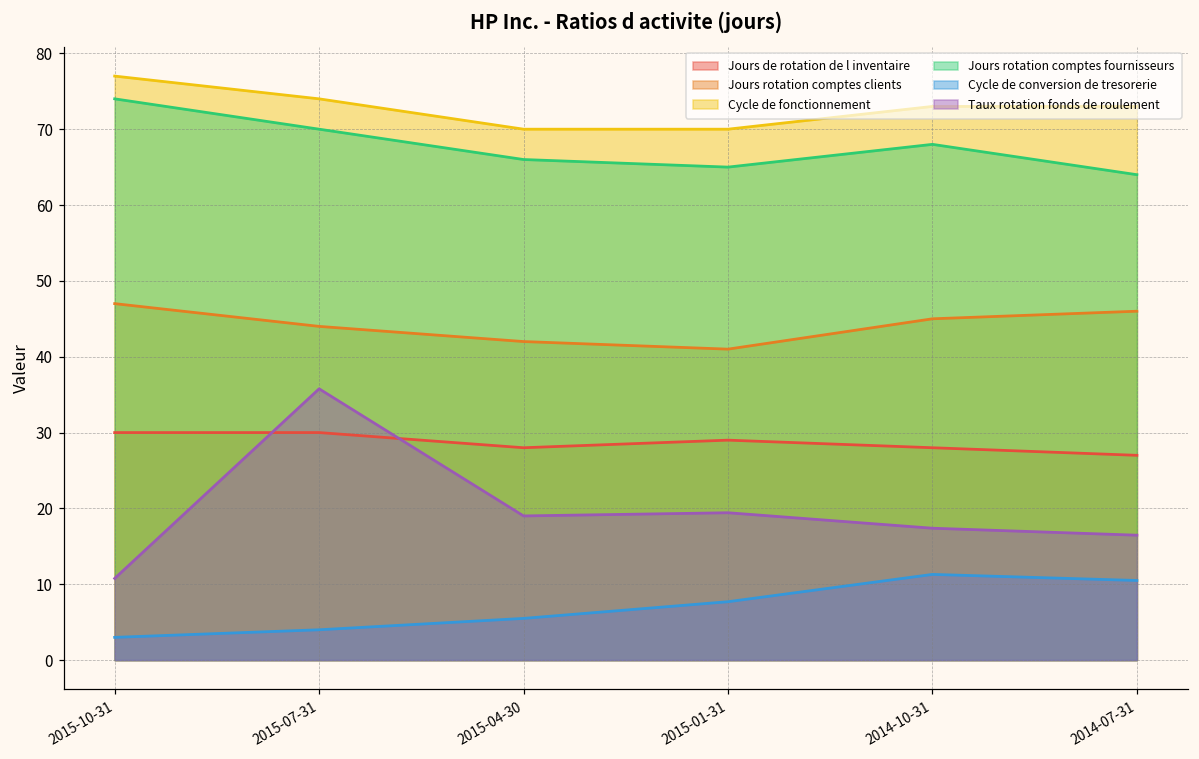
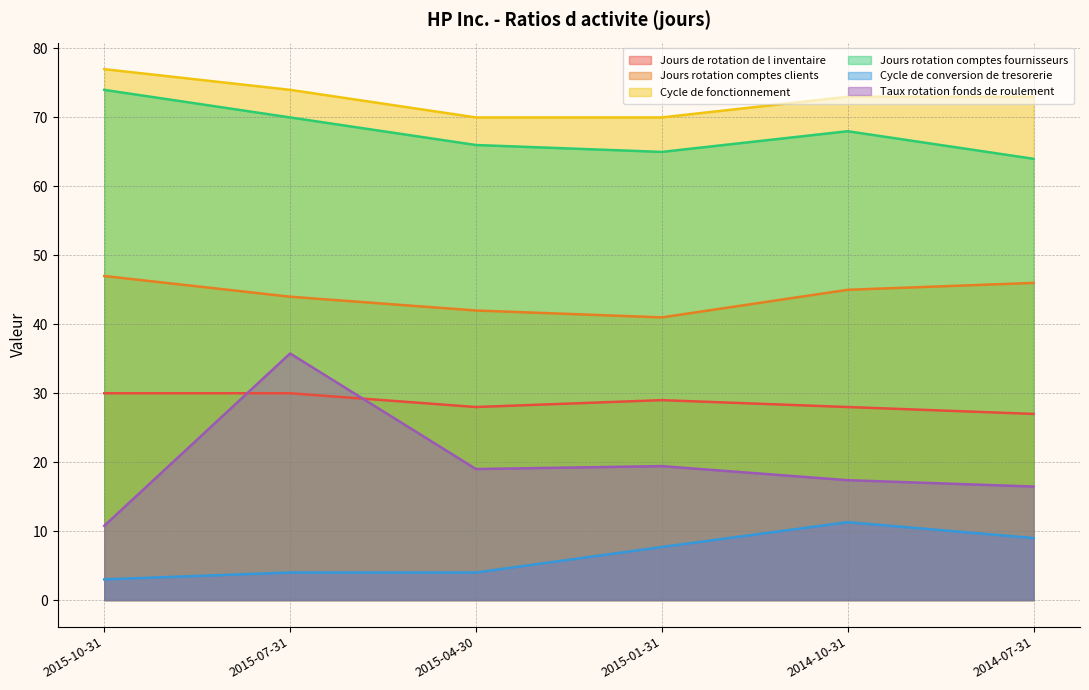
  {
    "Jours rotation comptes fournisseurs": {
      "2015-10-31": 74,
      "2015-07-31": 70,
      "2015-04-30": 66,
      "2015-01-31": 65,
      "2014-10-31": 68,
      "2014-07-31": 64
    },
    "Cycle de conversion de tresorerie": {
      "2015-10-31": 3,
      "2015-07-31": 4,
-     "2015-04-30": 6,
+     "2015-04-30": 4,
      "2015-01-31": 8,
      "2014-10-31": 11,
-     "2014-07-31": 11
+     "2014-07-31": 9
    },
    "Taux rotation fonds de roulement": {
      "2015-10-31": 11,
      "2015-07-31": 36,
      "2015-04-30": 19,
      "2015-01-31": 19,
      "2014-10-31": 17,
      "2014-07-31": 16
    }
  }
